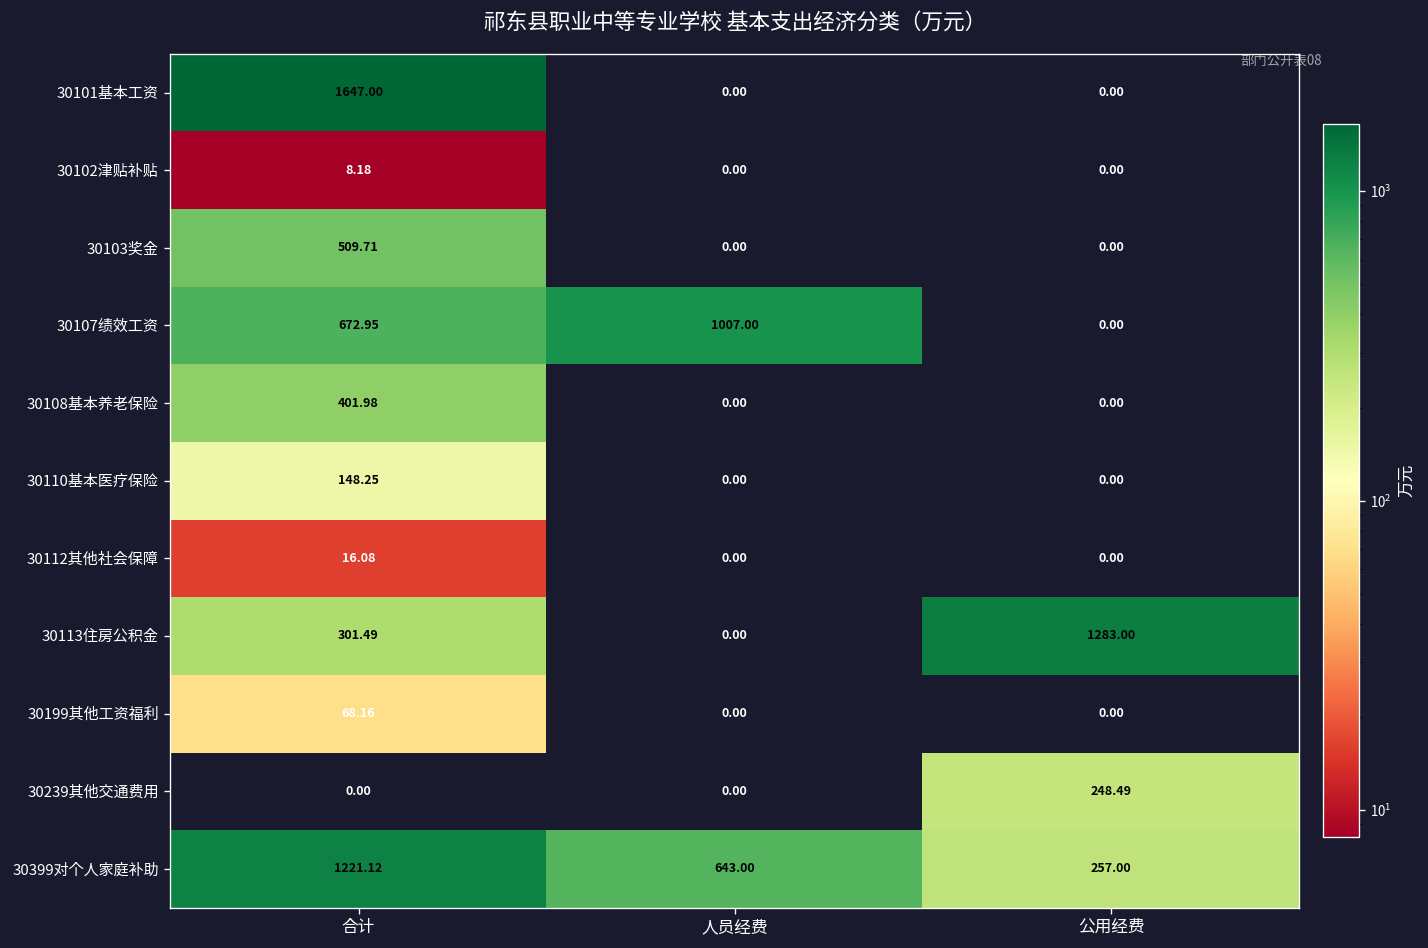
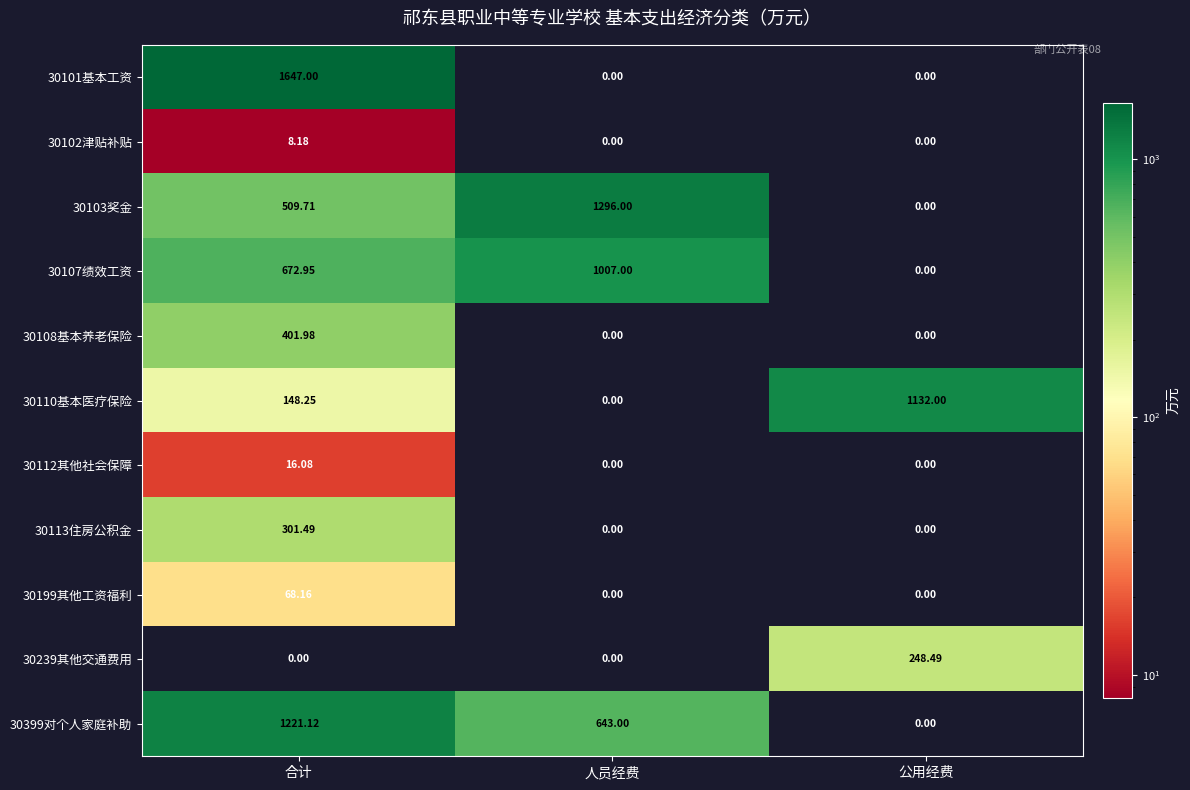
  {
    "30101基本工资": {
      "合计": 1647.00,
      "人员经费": 0.00
    },
    "30102津贴补贴": {
      "合计": 8.18,
      "人员经费": 0.00,
      "公用经费": 0.00
    },
    "30103奖金": {
      "合计": 509.71,
-     "人员经费": 0.00,
+     "人员经费": 1296.00,
      "公用经费": 0.00
    },
    "30107绩效工资": {
      "合计": 672.95,
      "人员经费": 1007.00,
      "公用经费": 0.00
    },
    "30108基本养老保险": {
      "合计": 401.98,
      "人员经费": 0.00,
      "公用经费": 0.00
    },
    "30110基本医疗保险": {
      "合计": 148.25,
      "人员经费": 0.00,
-     "公用经费": 0.00
+     "公用经费": 1132.00
    },
    "30112其他社会保障": {
      "合计": 16.08,
      "人员经费": 0.00,
      "公用经费": 0.00
    },
    "30113住房公积金": {
      "合计": 301.49,
      "人员经费": 0.00,
-     "公用经费": 1283.00
+     "公用经费": 0.00
    },
    "30199其他工资福利": {
      "合计": 68.16,
      "人员经费": 0.00,
      "公用经费": 0.00
    },
    "30239其他交通费用": {
      "合计": 0.00,
      "人员经费": 0.00,
      "公用经费": 248.49
    },
    "30399对个人家庭补助": {
      "合计": 1221.12,
      "人员经费": 643.00,
-     "公用经费": 257.00
+     "公用经费": 0.00
    }
  }
